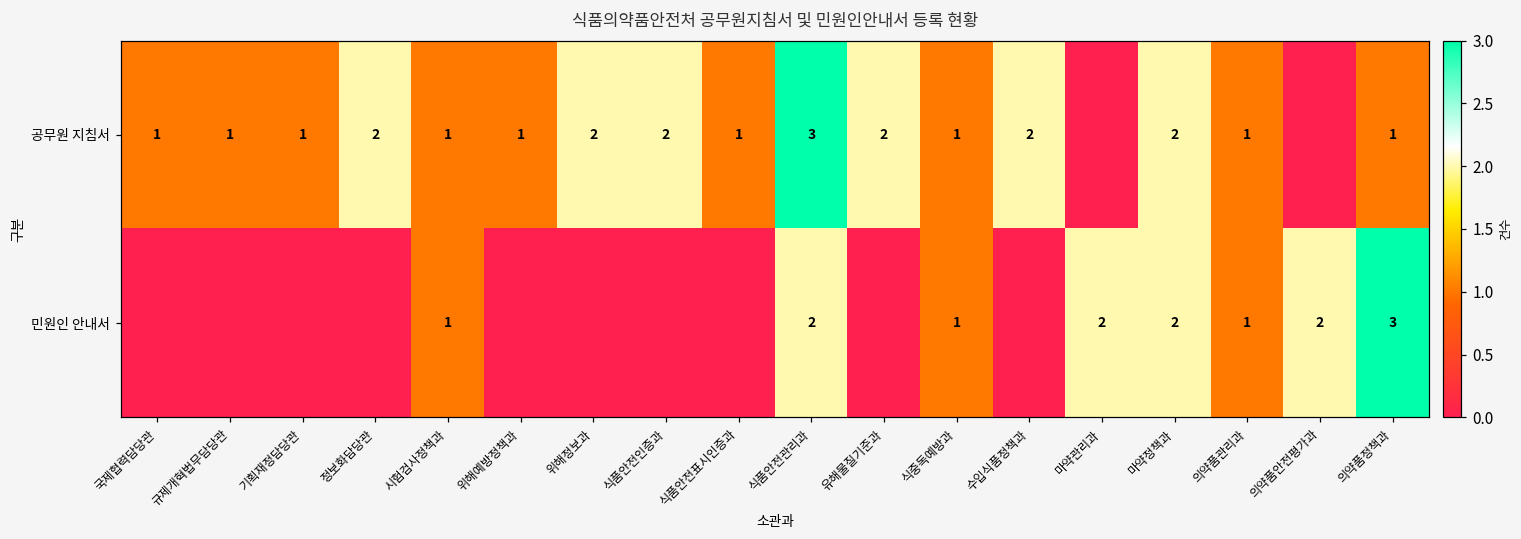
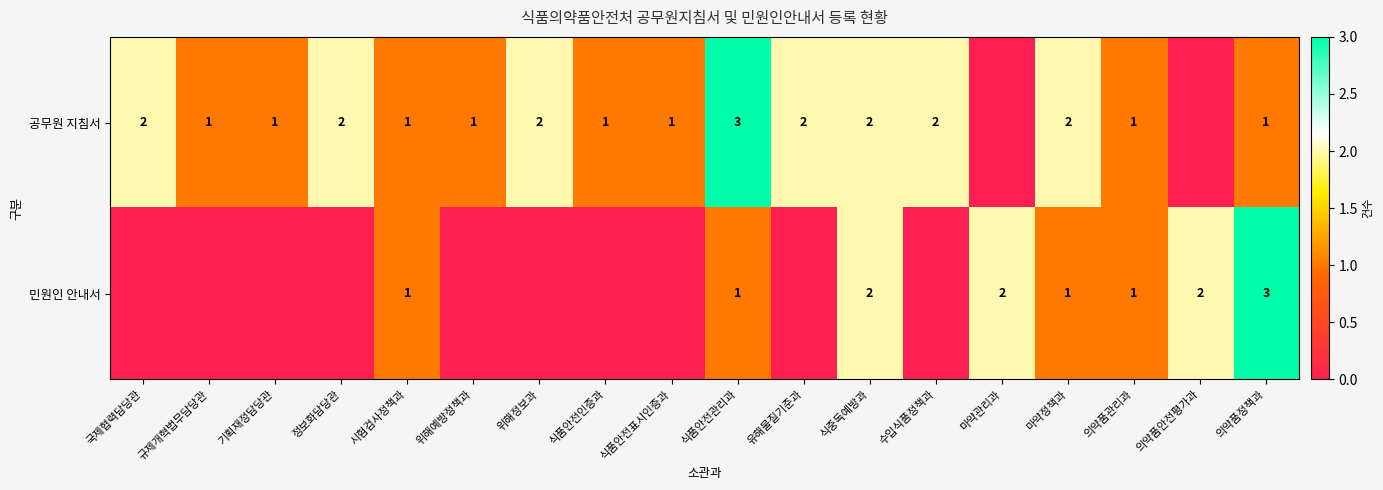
  {
    "공무원 지침서": {
-     "국제협력담당관": 1,
+     "국제협력담당관": 2,
      "규제개혁법무담당관": 1,
      "기획재정담당관": 1,
      "정보화담당관": 2,
      "시험검사정책과": 1,
      "위해예방정책과": 1,
      "위해정보과": 2,
-     "식품안전인증과": 2,
+     "식품안전인증과": 1,
      "식품안전표시인증과": 1,
      "식품안전관리과": 3,
      "유해물질기준과": 2,
-     "식중독예방과": 1,
+     "식중독예방과": 2,
      "수입식품정책과": 2,
      "마약정책과": 2,
      "의약품관리과": 1,
      "의약품정책과": 1
    },
    "민원인 안내서": {
      "시험검사정책과": 1,
-     "식품안전관리과": 2,
-     "식중독예방과": 1,
+     "식품안전관리과": 1,
+     "식중독예방과": 2,
      "마약관리과": 2,
-     "마약정책과": 2,
+     "마약정책과": 1,
      "의약품관리과": 1,
      "의약품안전평가과": 2,
      "의약품정책과": 3
    }
  }
